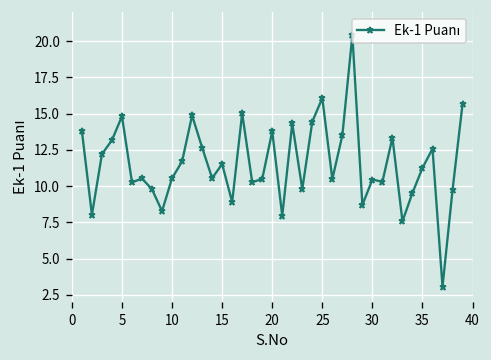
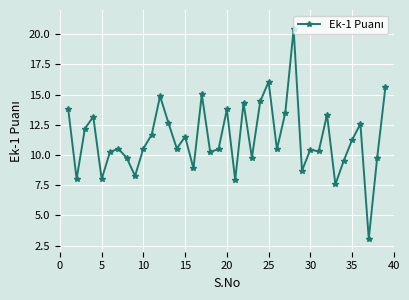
  {
-   "5": 14.8,
+   "5": 8.0,
    "10": 10.5,
    "15": 11.5,
    "20": 13.8,
    "25": 16.1,
    "30": 10.4,
    "35": 11.3
  }
